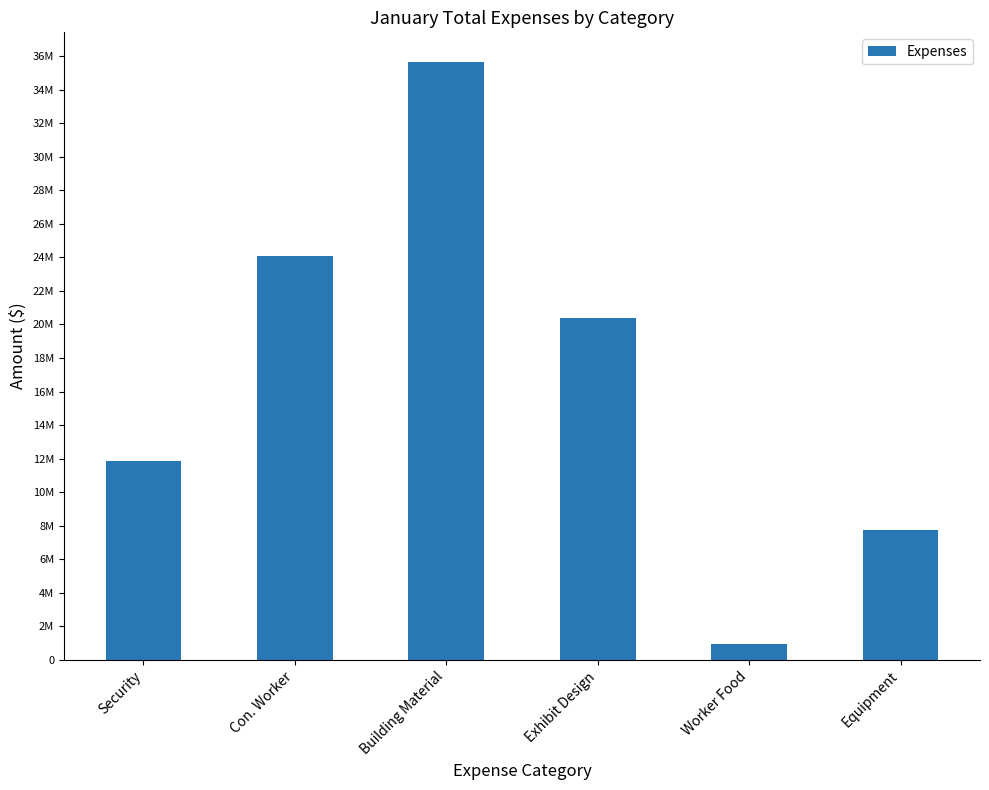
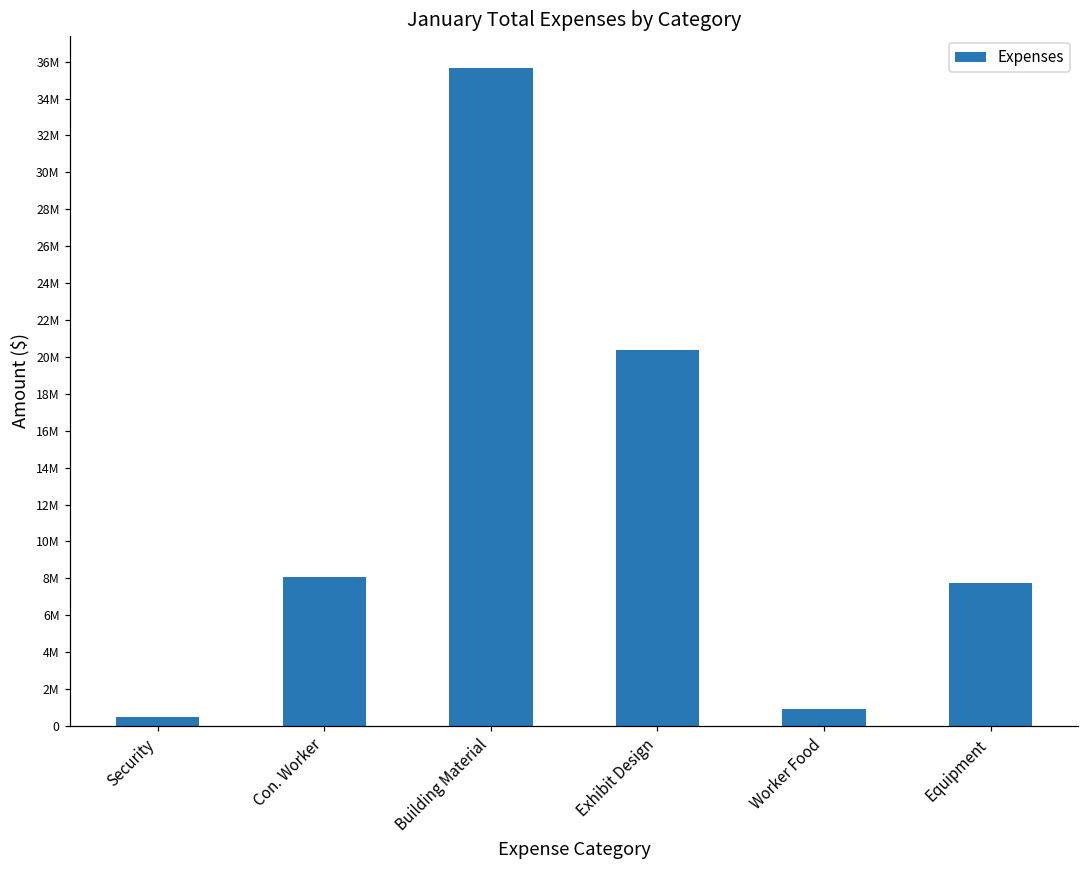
  {
-   "Security": 11900000,
-   "Con. Worker": 24100000,
+   "Security": 500000,
+   "Con. Worker": 8100000,
    "Building Material": 35600000,
    "Exhibit Design": 20400000,
    "Worker Food": 900000,
    "Equipment": 7700000
  }
